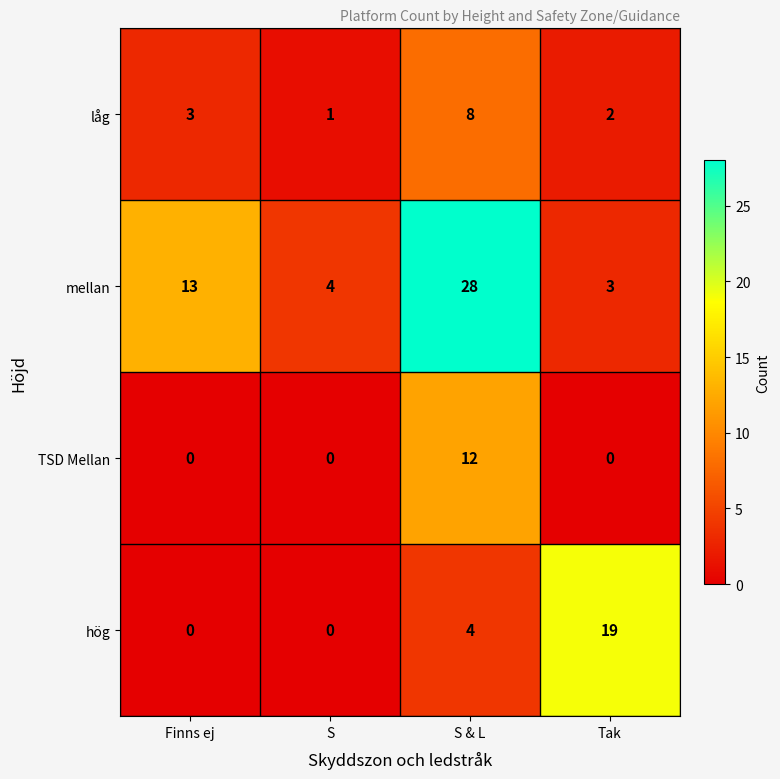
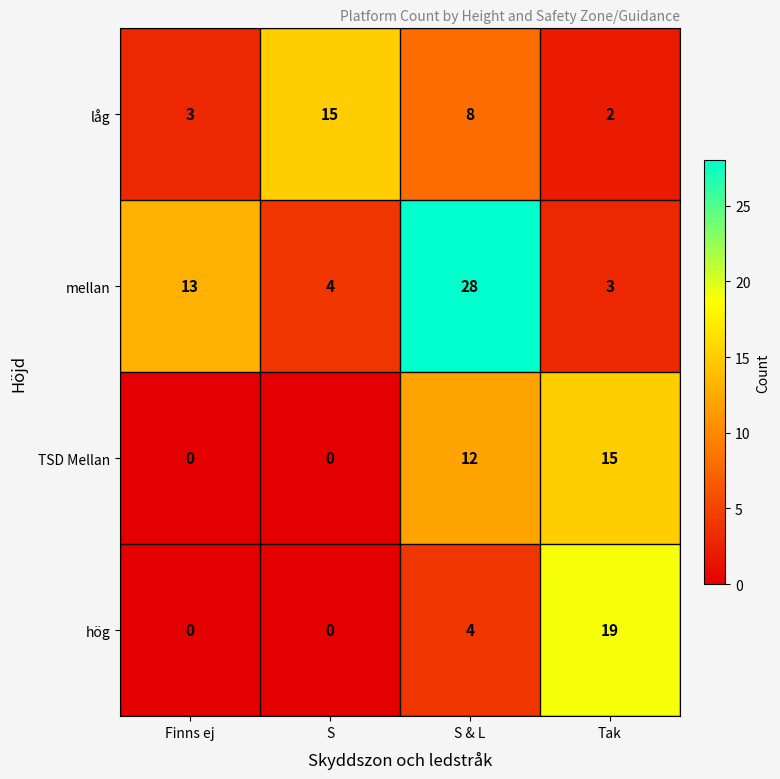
  {
    "låg": {
      "Finns ej": 3,
-     "S": 1,
+     "S": 15,
      "S & L": 8,
      "Tak": 2
    },
    "mellan": {
      "Finns ej": 13,
      "S": 4,
      "S & L": 28,
      "Tak": 3
    },
    "TSD Mellan": {
      "Finns ej": 0,
      "S": 0,
      "S & L": 12,
-     "Tak": 0
+     "Tak": 15
    },
    "hög": {
      "Finns ej": 0,
      "S": 0,
      "S & L": 4,
      "Tak": 19
    }
  }
